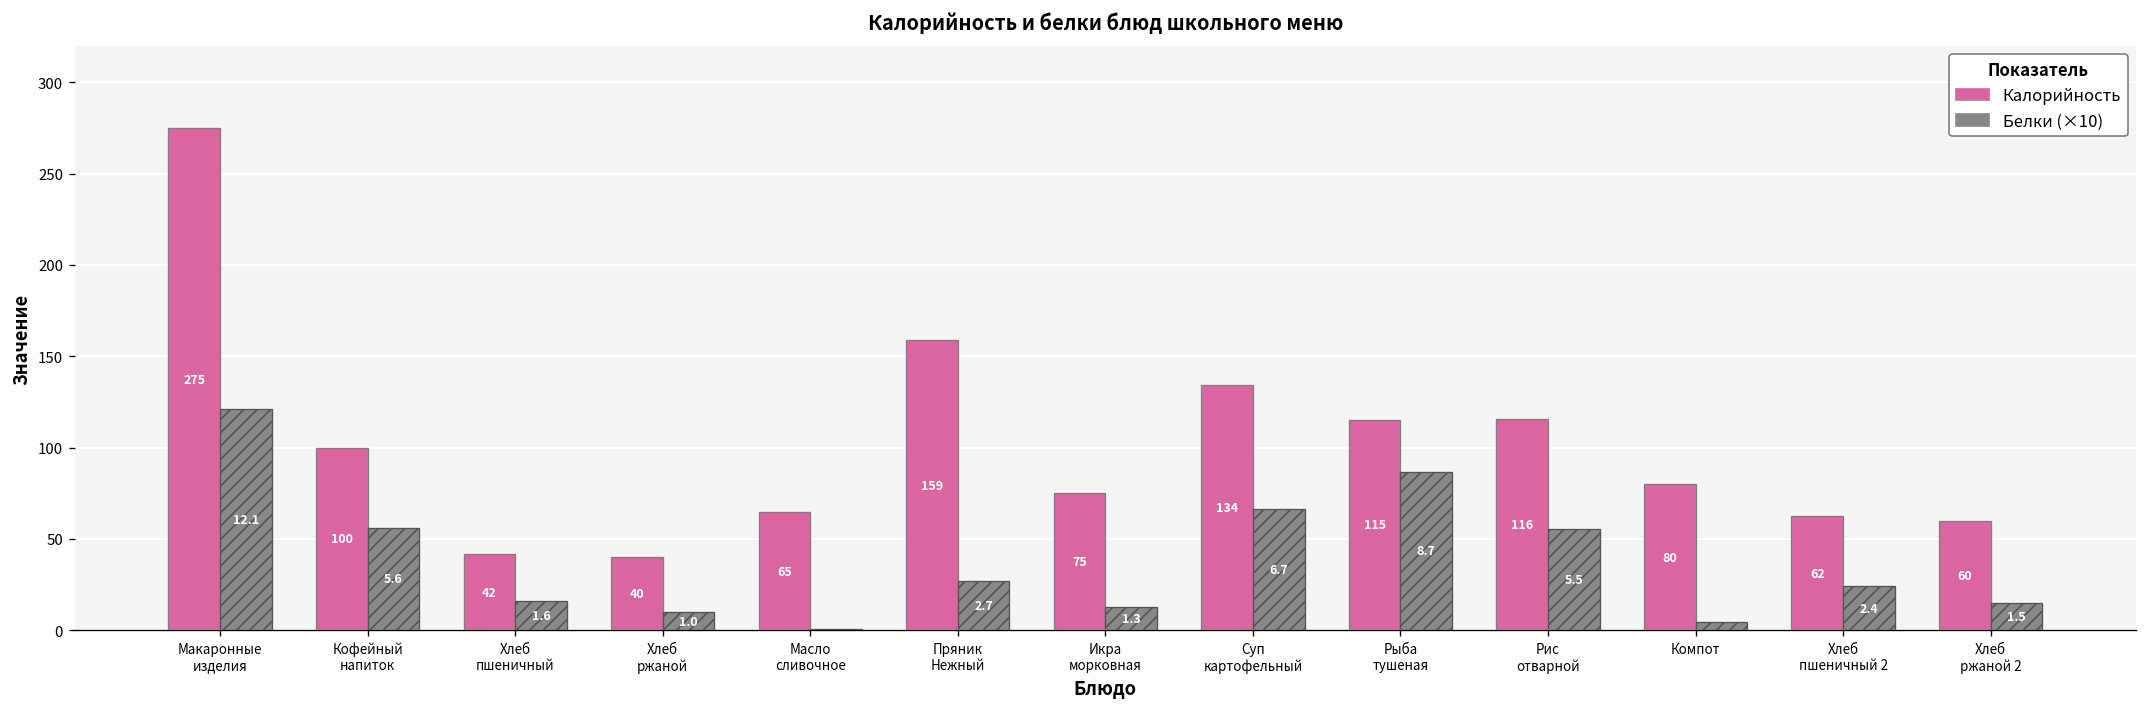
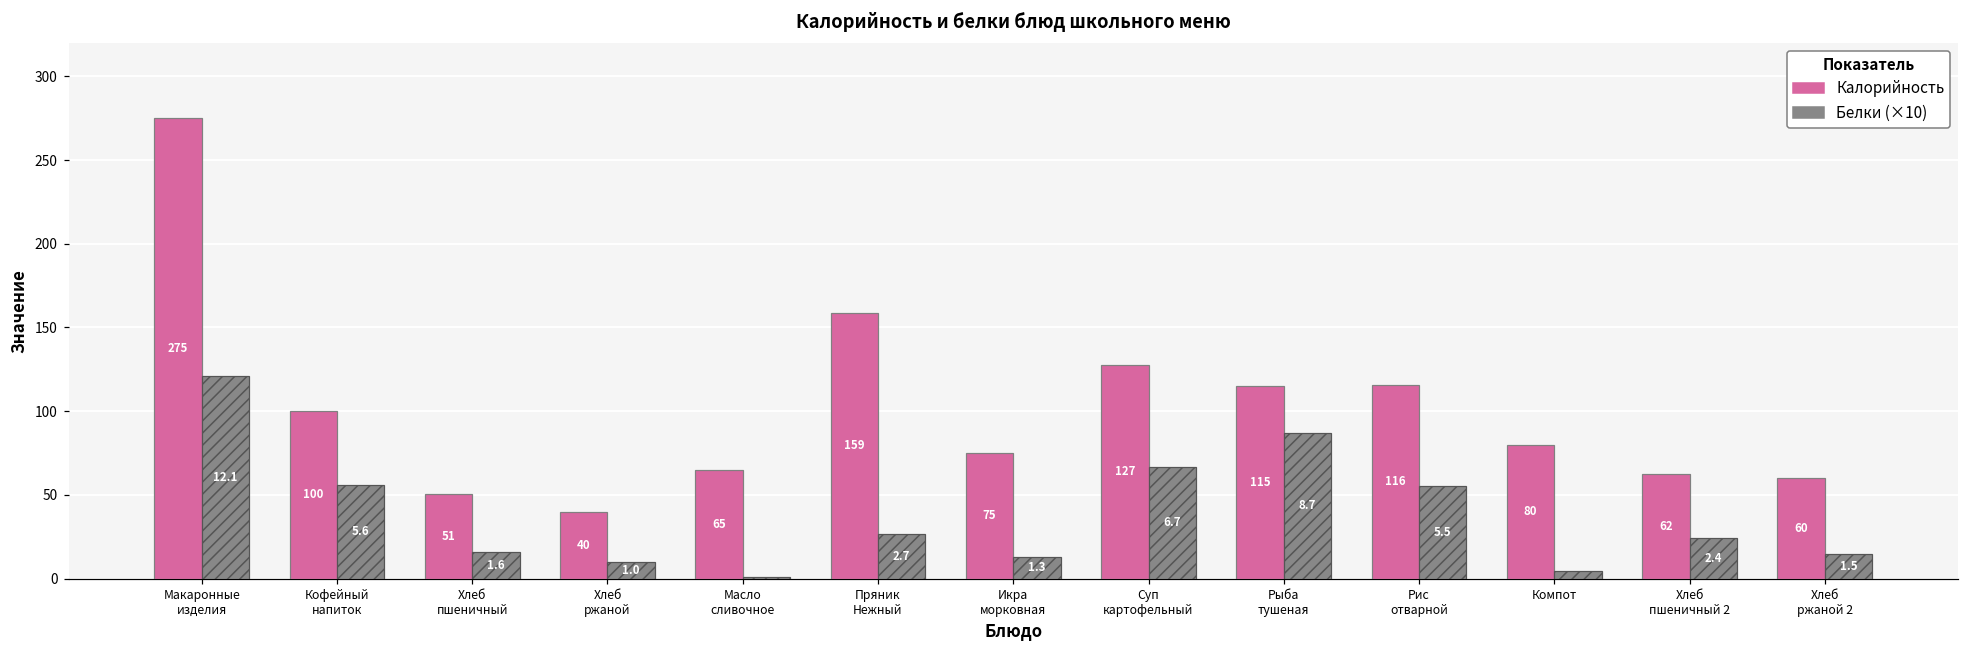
  {
    "Калорийность": {
      "Макаронные изделия": 275,
      "Кофейный напиток": 100,
-     "Хлеб пшеничный": 42,
+     "Хлеб пшеничный": 51,
      "Хлеб ржаной": 40,
      "Масло сливочное": 65,
      "Пряник Нежный": 159,
      "Икра морковная": 75,
-     "Суп картофельный": 134,
+     "Суп картофельный": 127,
      "Рыба тушеная": 115,
      "Рис отварной": 116,
      "Компот": 80,
      "Хлеб пшеничный 2": 62,
      "Хлеб ржаной 2": 60
    },
    "Белки (×10)": {
      "Компот": 4
    }
  }
